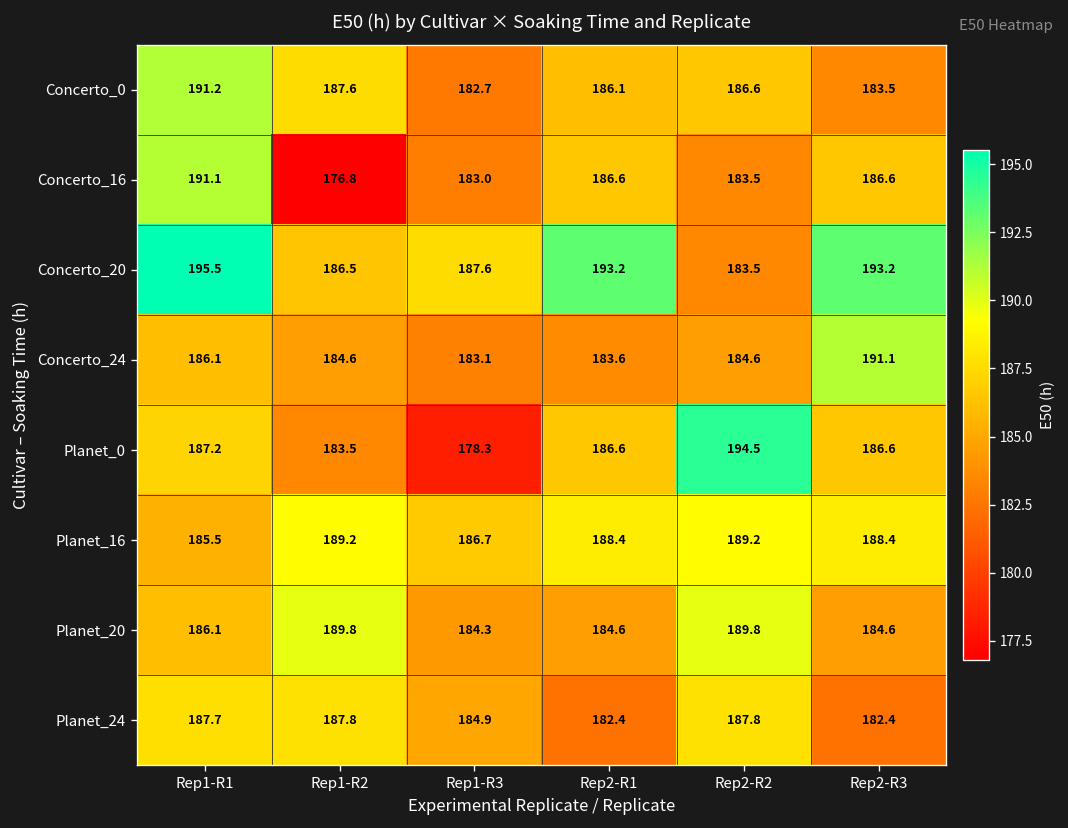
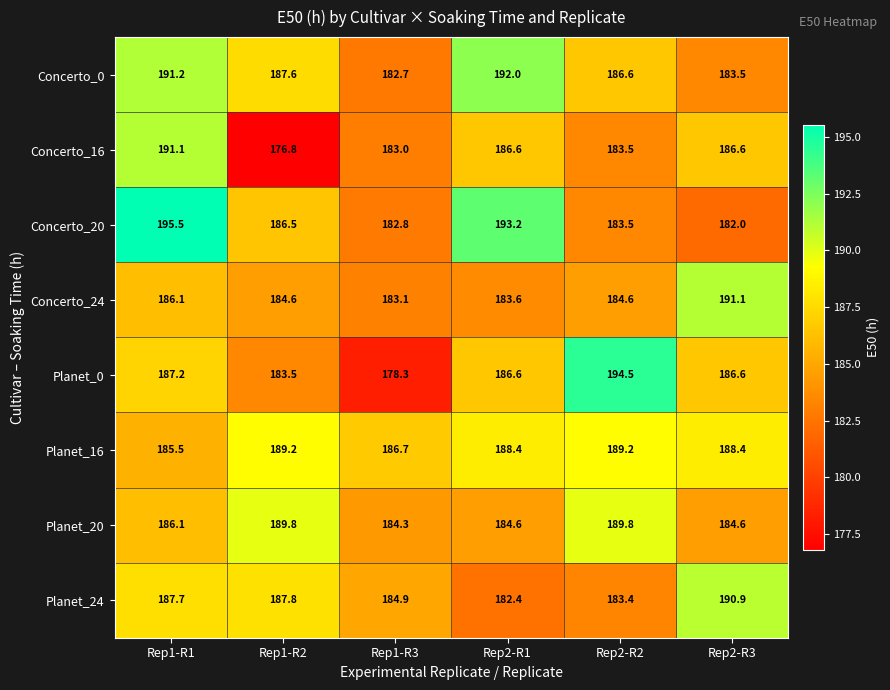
  {
    "Concerto_0": {
      "Rep1-R1": 191.2,
      "Rep1-R2": 187.6,
      "Rep1-R3": 182.7,
-     "Rep2-R1": 186.1,
+     "Rep2-R1": 192.0,
      "Rep2-R2": 186.6,
      "Rep2-R3": 183.5
    },
    "Concerto_16": {
      "Rep1-R1": 191.1,
      "Rep1-R2": 176.8,
      "Rep1-R3": 183.0,
      "Rep2-R1": 186.6,
      "Rep2-R2": 183.5,
      "Rep2-R3": 186.6
    },
    "Concerto_20": {
      "Rep1-R1": 195.5,
      "Rep1-R2": 186.5,
-     "Rep1-R3": 187.6,
+     "Rep1-R3": 182.8,
      "Rep2-R1": 193.2,
      "Rep2-R2": 183.5,
-     "Rep2-R3": 193.2
+     "Rep2-R3": 182.0
    },
    "Concerto_24": {
      "Rep1-R1": 186.1,
      "Rep1-R2": 184.6,
      "Rep1-R3": 183.1,
      "Rep2-R1": 183.6,
      "Rep2-R2": 184.6,
      "Rep2-R3": 191.1
    },
    "Planet_0": {
      "Rep1-R1": 187.2,
      "Rep1-R2": 183.5,
      "Rep1-R3": 178.3,
      "Rep2-R1": 186.6,
      "Rep2-R2": 194.5,
      "Rep2-R3": 186.6
    },
    "Planet_16": {
      "Rep1-R1": 185.5,
      "Rep1-R2": 189.2,
      "Rep1-R3": 186.7,
      "Rep2-R1": 188.4,
      "Rep2-R2": 189.2,
      "Rep2-R3": 188.4
    },
    "Planet_20": {
      "Rep1-R1": 186.1,
      "Rep1-R2": 189.8,
      "Rep1-R3": 184.3,
      "Rep2-R1": 184.6,
      "Rep2-R2": 189.8,
      "Rep2-R3": 184.6
    },
    "Planet_24": {
      "Rep1-R1": 187.7,
      "Rep1-R2": 187.8,
      "Rep1-R3": 184.9,
      "Rep2-R1": 182.4,
-     "Rep2-R2": 187.8,
-     "Rep2-R3": 182.4
+     "Rep2-R2": 183.4,
+     "Rep2-R3": 190.9
    }
  }
